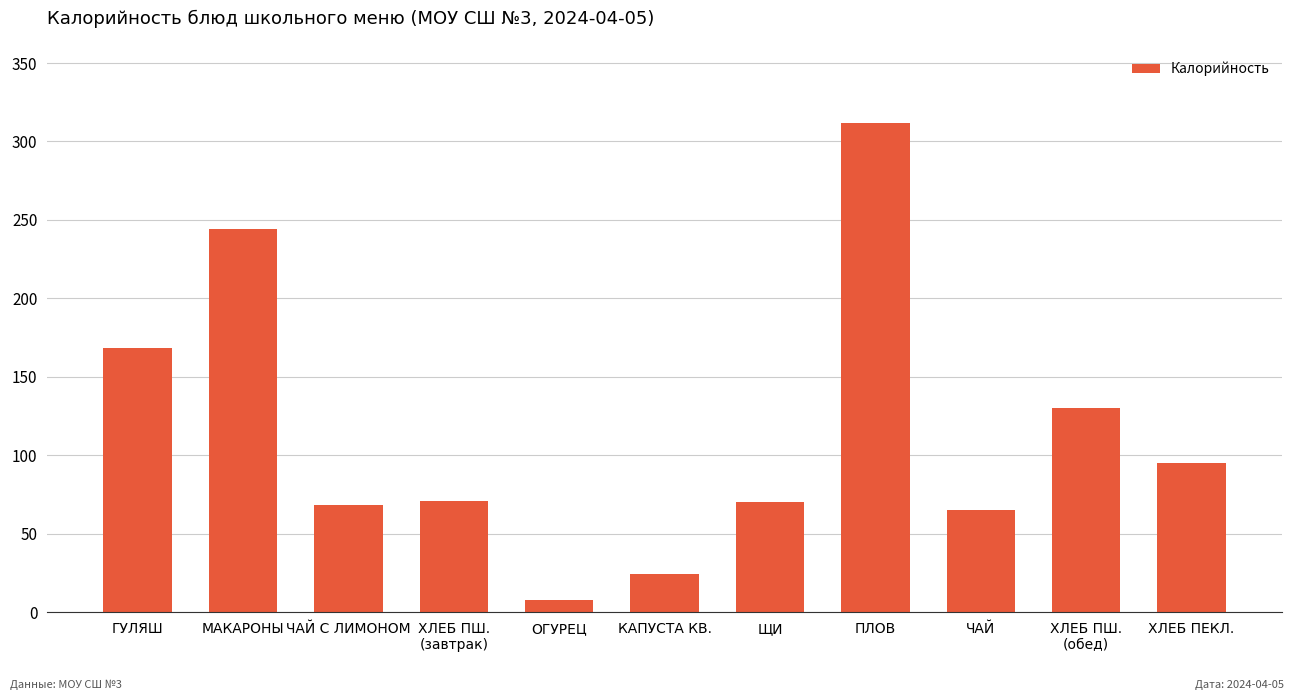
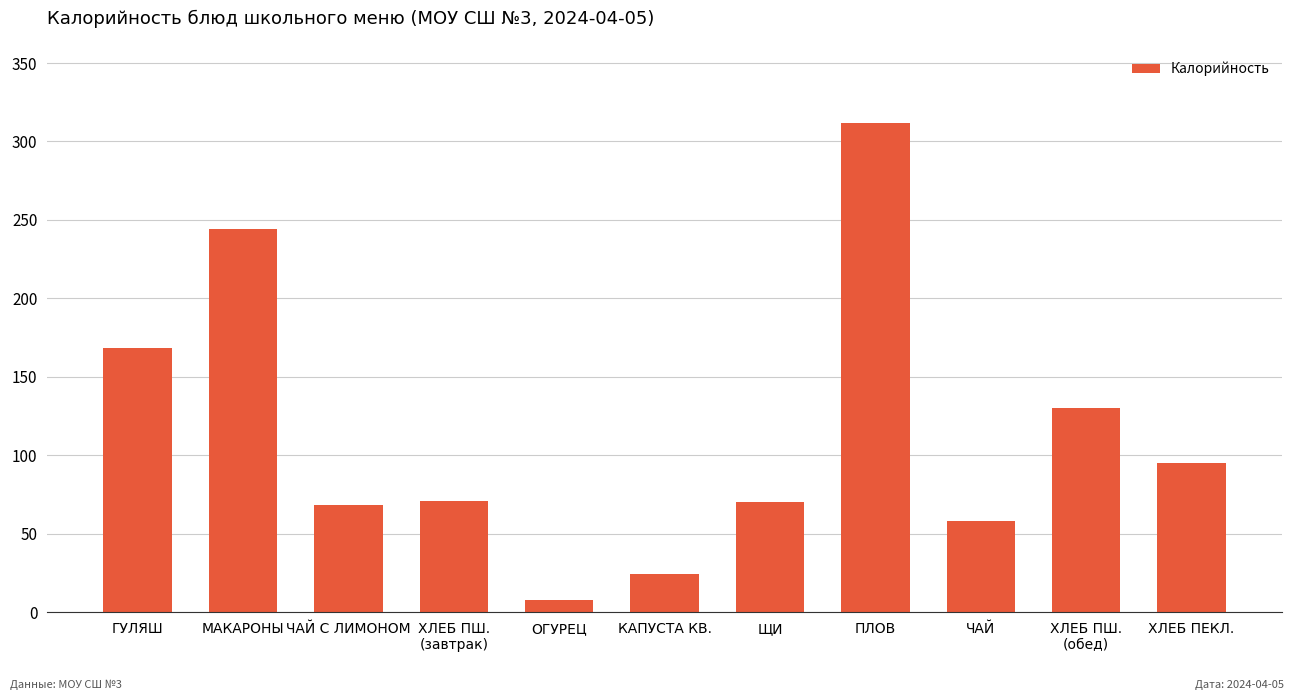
  {
    "ГУЛЯШ": 168,
    "МАКАРОНЫ": 245,
    "ЧАЙ С ЛИМОНОМ": 68,
    "ХЛЕБ ПШ. (завтрак)": 71,
    "ОГУРЕЦ": 8,
    "КАПУСТА КВ.": 24,
    "ЩИ": 70,
    "ПЛОВ": 312,
-   "ЧАЙ": 65,
+   "ЧАЙ": 58,
    "ХЛЕБ ПШ. (обед)": 130,
    "ХЛЕБ ПЕКЛ.": 95
  }
